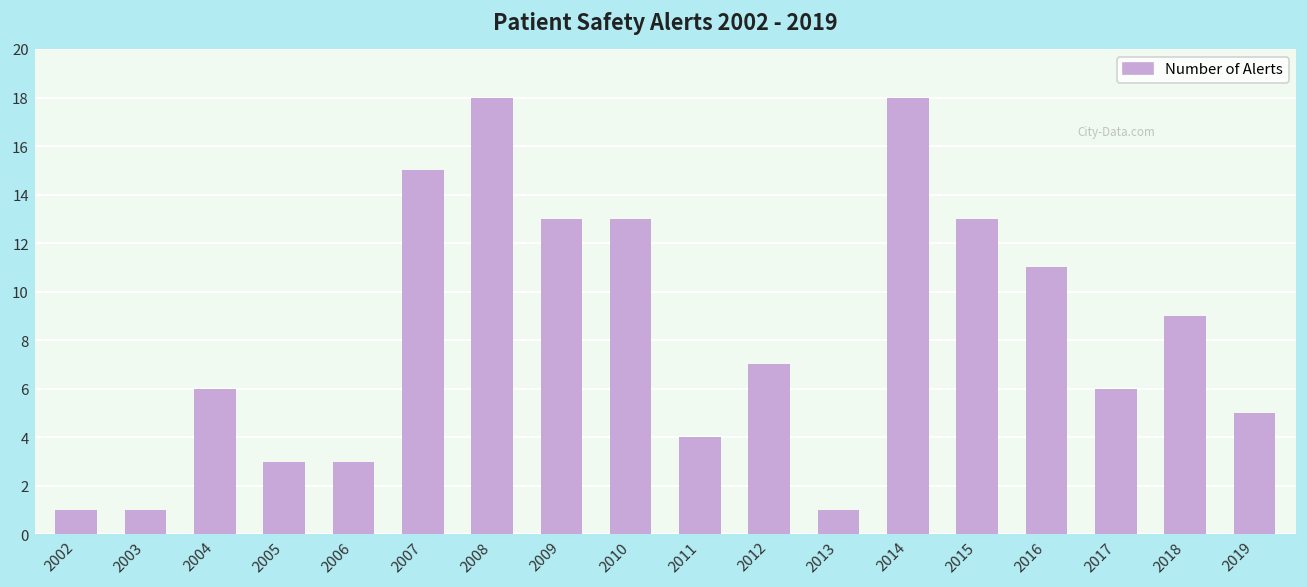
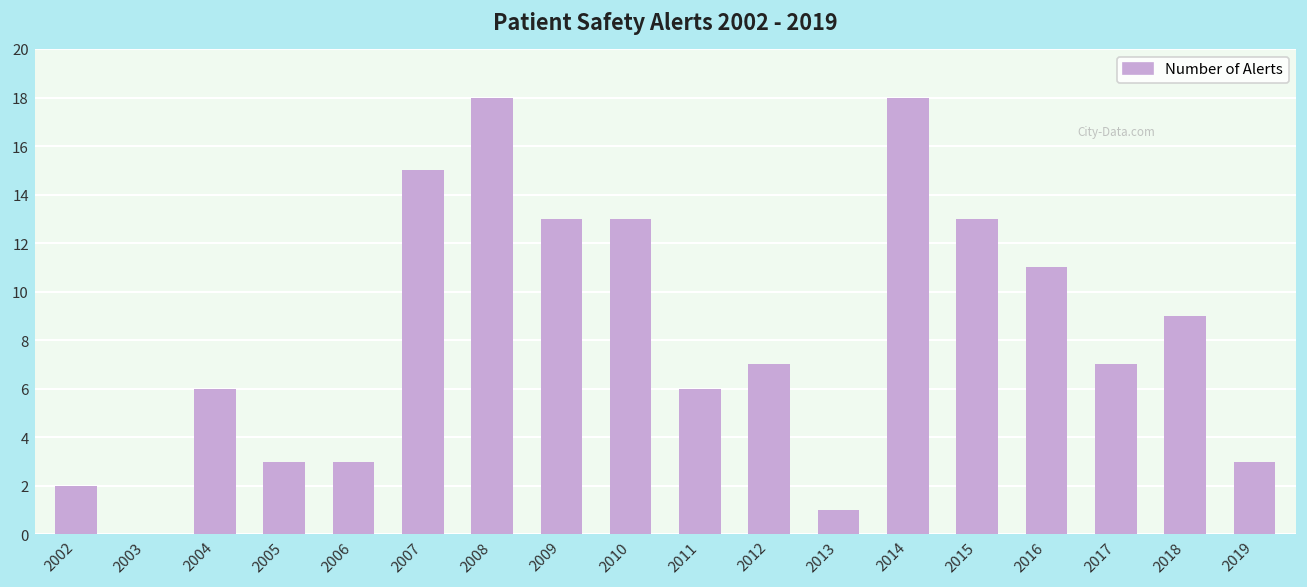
  {
-   "2002": 1,
-   "2003": 1,
+   "2002": 2,
+   "2003": 0,
    "2004": 6,
    "2005": 3,
    "2006": 3,
    "2007": 15,
    "2008": 18,
    "2009": 13,
    "2010": 13,
-   "2011": 4,
+   "2011": 6,
    "2012": 7,
    "2013": 1,
    "2014": 18,
    "2015": 13,
    "2016": 11,
-   "2017": 6,
+   "2017": 7,
    "2018": 9,
-   "2019": 5
+   "2019": 3
  }
